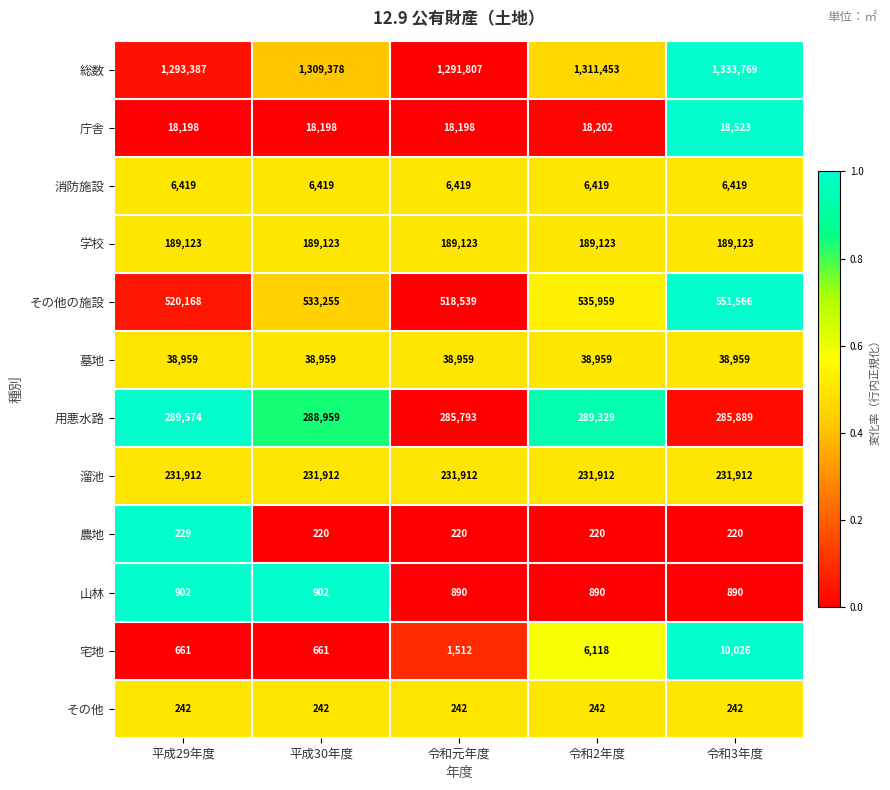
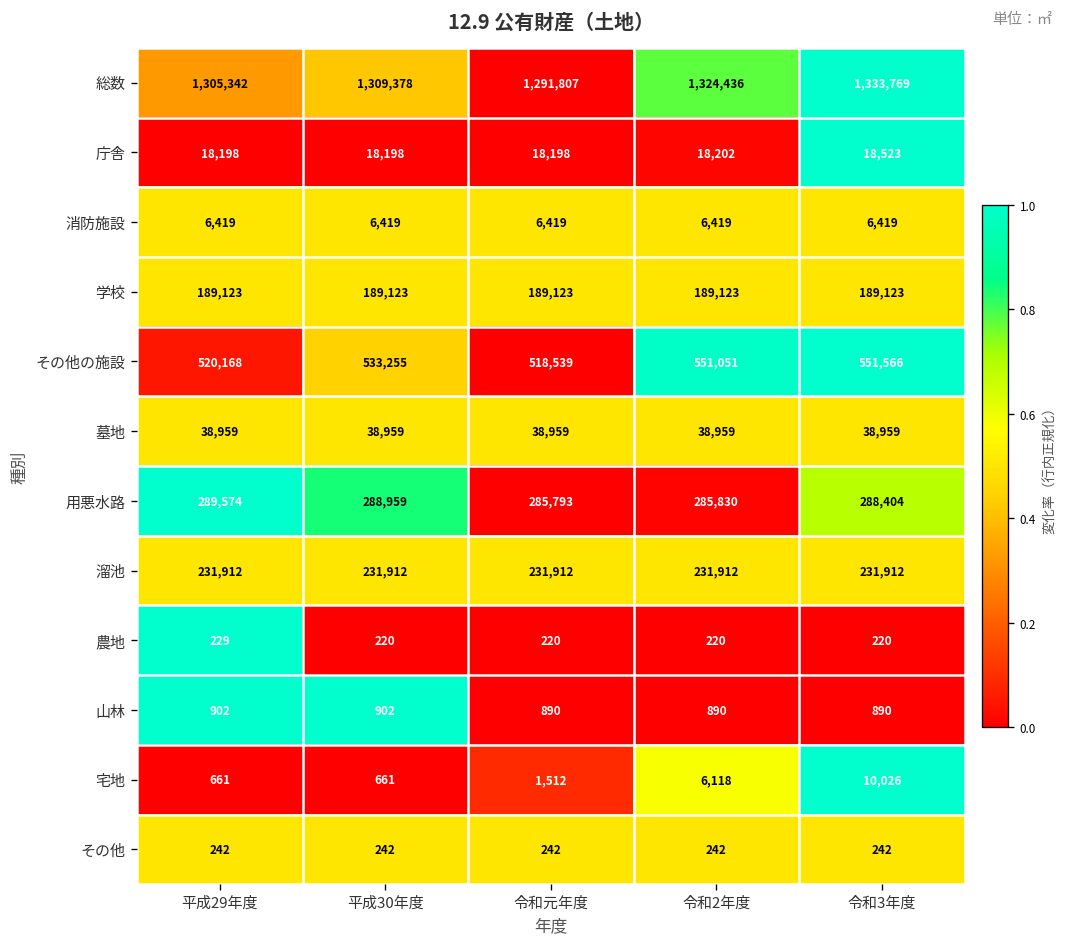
  {
    "総数": {
-     "平成29年度": "1,293,387",
+     "平成29年度": "1,305,342",
      "平成30年度": "1,309,378",
      "令和元年度": "1,291,807",
-     "令和2年度": "1,311,453",
+     "令和2年度": "1,324,436",
      "令和3年度": "1,333,769"
    },
    "庁舎": {
      "平成29年度": "18,198",
      "平成30年度": "18,198",
      "令和元年度": "18,198",
      "令和2年度": "18,202",
      "令和3年度": "18,523"
    },
    "消防施設": {
      "平成29年度": "6,419",
      "平成30年度": "6,419",
      "令和元年度": "6,419",
      "令和2年度": "6,419",
      "令和3年度": "6,419"
    },
    "学校": {
      "平成29年度": "189,123",
      "平成30年度": "189,123",
      "令和元年度": "189,123",
      "令和2年度": "189,123",
      "令和3年度": "189,123"
    },
    "その他の施設": {
      "平成29年度": "520,168",
      "平成30年度": "533,255",
      "令和元年度": "518,539",
-     "令和2年度": "535,959",
+     "令和2年度": "551,051",
      "令和3年度": "551,566"
    },
    "墓地": {
      "平成29年度": "38,959",
      "平成30年度": "38,959",
      "令和元年度": "38,959",
      "令和2年度": "38,959",
      "令和3年度": "38,959"
    },
    "用悪水路": {
      "平成29年度": "289,574",
      "平成30年度": "288,959",
      "令和元年度": "285,793",
-     "令和2年度": "289,329",
-     "令和3年度": "285,889"
+     "令和2年度": "285,830",
+     "令和3年度": "288,404"
    },
    "溜池": {
      "平成29年度": "231,912",
      "平成30年度": "231,912",
      "令和元年度": "231,912",
      "令和2年度": "231,912",
      "令和3年度": "231,912"
    },
    "農地": {
      "平成29年度": "229",
      "平成30年度": "220",
      "令和元年度": "220",
      "令和2年度": "220",
      "令和3年度": "220"
    },
    "山林": {
      "平成29年度": "902",
      "平成30年度": "902",
      "令和元年度": "890",
      "令和2年度": "890",
      "令和3年度": "890"
    },
    "宅地": {
      "平成29年度": "661",
      "平成30年度": "661",
      "令和元年度": "1,512",
      "令和2年度": "6,118",
      "令和3年度": "10,026"
    },
    "その他": {
      "平成29年度": "242",
      "平成30年度": "242",
      "令和元年度": "242",
      "令和2年度": "242",
      "令和3年度": "242"
    }
  }
